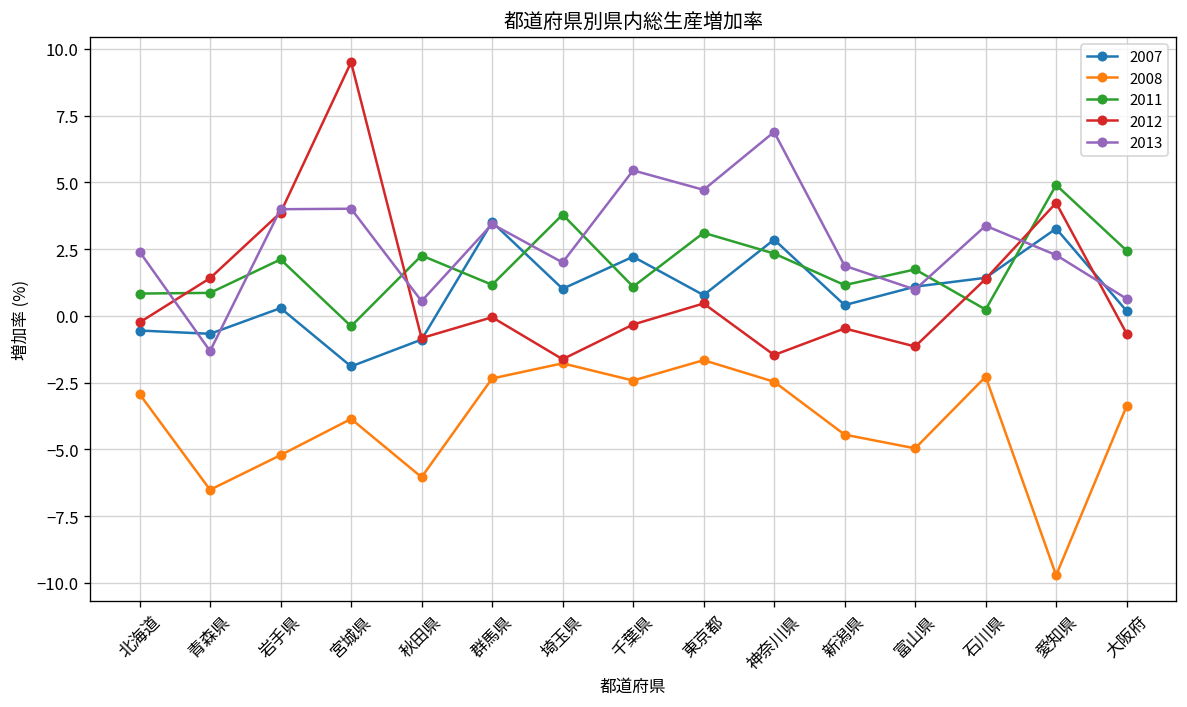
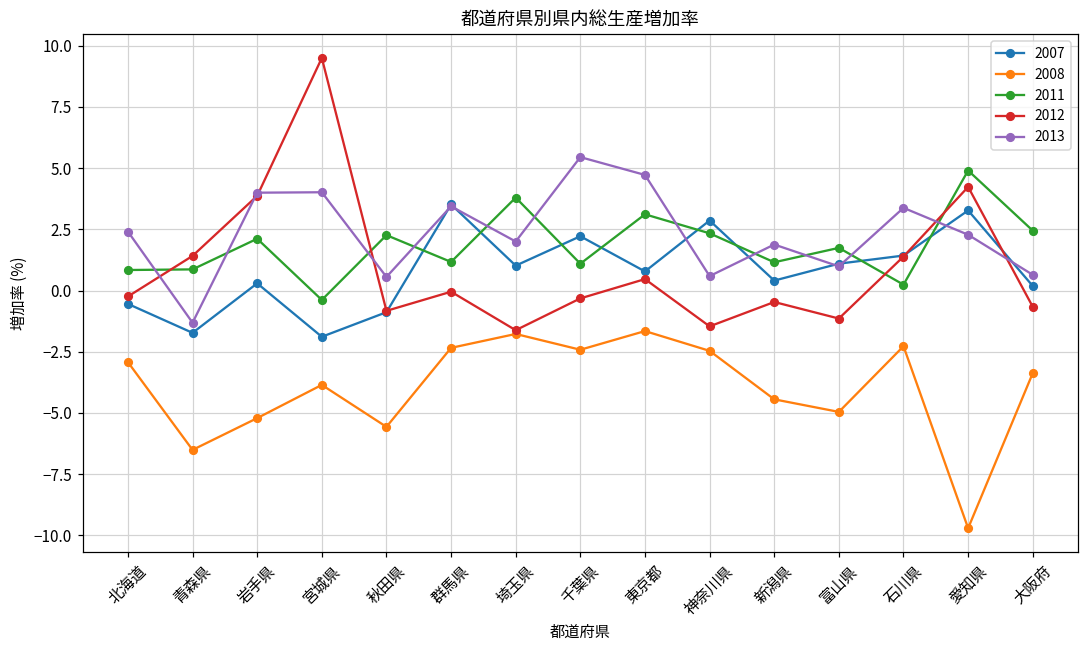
  {
    "2007": {
      "北海道": -0.5,
-     "青森県": -0.7,
+     "青森県": -1.7,
      "岩手県": 0.3,
      "宮城県": -1.9,
      "埼玉県": 1.0,
      "千葉県": 2.2,
      "東京都": 0.8,
      "神奈川県": 2.9,
      "新潟県": 0.4,
      "愛知県": 3.3,
      "大阪府": 0.2
    },
    "2008": {
      "北海道": -2.9,
      "青森県": -6.5,
      "岩手県": -5.2,
      "宮城県": -3.9,
-     "秋田県": -6.0,
+     "秋田県": -5.6,
      "群馬県": -2.3,
      "埼玉県": -1.8,
      "千葉県": -2.4,
      "東京都": -1.7,
      "神奈川県": -2.5,
      "新潟県": -4.4,
      "富山県": -5.0,
      "石川県": -2.3,
      "愛知県": -9.7,
      "大阪府": -3.4
    },
    "2011": {
      "北海道": 0.8,
      "青森県": 0.9,
      "岩手県": 2.1,
      "宮城県": -0.4,
      "秋田県": 2.3,
      "群馬県": 1.2,
      "埼玉県": 3.8,
      "千葉県": 1.1,
      "東京都": 3.1,
      "神奈川県": 2.3,
      "新潟県": 1.2,
      "富山県": 1.7,
      "石川県": 0.2,
      "愛知県": 4.9,
      "大阪府": 2.4
    },
    "2012": {
      "北海道": -0.2,
      "青森県": 1.4,
      "岩手県": 3.9,
      "宮城県": 9.5,
      "群馬県": 0.0,
      "埼玉県": -1.6,
      "千葉県": -0.3,
      "東京都": 0.5,
      "神奈川県": -1.5,
      "新潟県": -0.5,
      "富山県": -1.1,
      "愛知県": 4.2,
      "大阪府": -0.7
    },
    "2013": {
      "北海道": 2.4,
      "青森県": -1.3,
      "岩手県": 4.0,
      "宮城県": 4.0,
      "秋田県": 0.6,
      "埼玉県": 2.0,
      "千葉県": 5.4,
      "東京都": 4.7,
-     "神奈川県": 6.9,
+     "神奈川県": 0.6,
      "新潟県": 1.9,
      "石川県": 3.4,
      "愛知県": 2.3,
      "大阪府": 0.6
    }
  }
